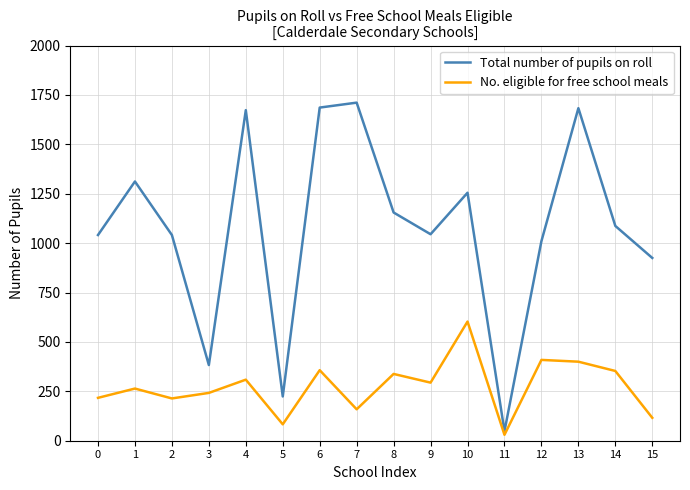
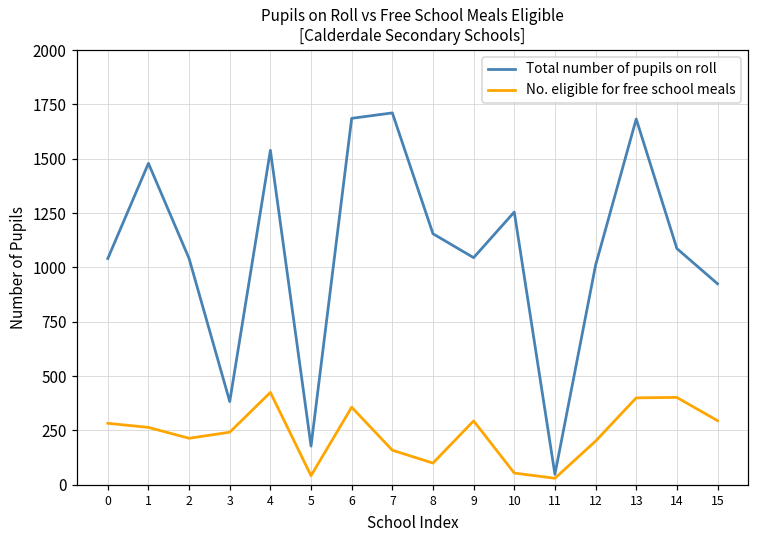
  {
    "Total number of pupils on roll": {
      "0": 1040,
-     "1": 1310,
+     "1": 1480,
      "2": 1040,
      "3": 380,
-     "4": 1670,
-     "5": 220,
+     "4": 1540,
+     "5": 180,
      "6": 1690,
      "7": 1710,
      "8": 1160,
      "9": 1050,
      "10": 1260,
      "11": 50,
      "12": 1010,
      "13": 1680,
      "14": 1090,
      "15": 930
    },
    "No. eligible for free school meals": {
-     "0": 220,
+     "0": 280,
      "1": 260,
      "2": 210,
      "3": 240,
-     "4": 310,
-     "5": 80,
+     "4": 430,
+     "5": 40,
      "6": 360,
      "7": 160,
-     "8": 340,
+     "8": 100,
      "9": 290,
-     "10": 600,
+     "10": 50,
      "11": 30,
-     "12": 410,
+     "12": 200,
      "13": 400,
-     "14": 350,
-     "15": 120
+     "14": 400,
+     "15": 300
    }
  }
